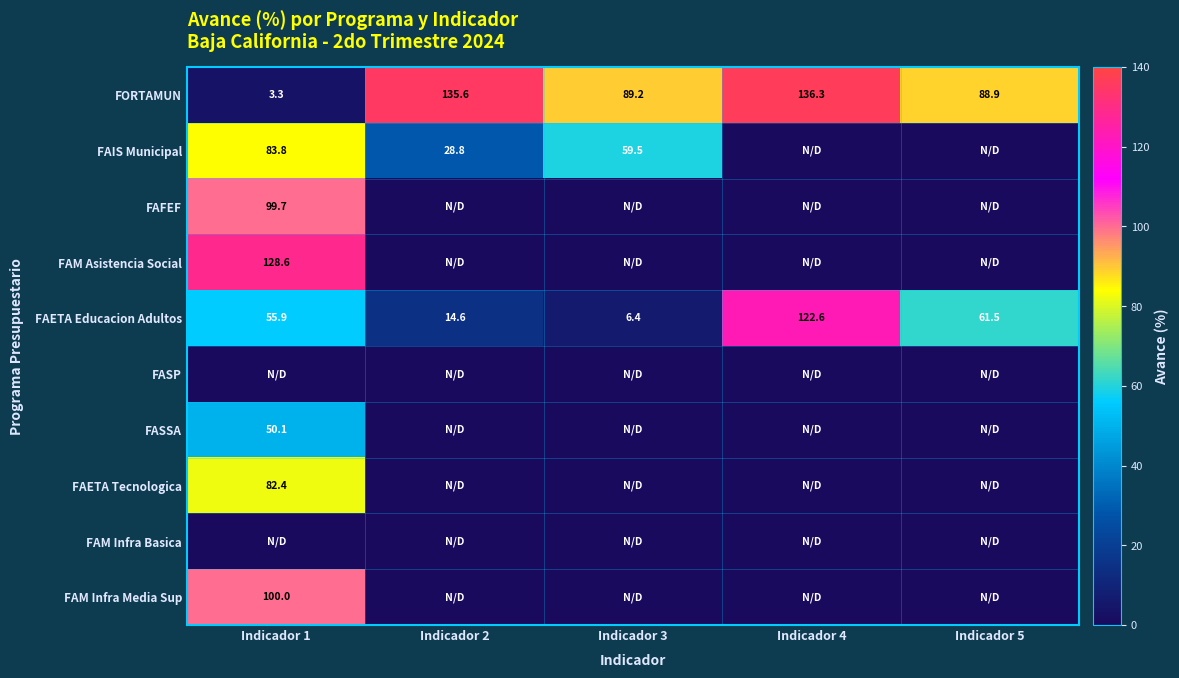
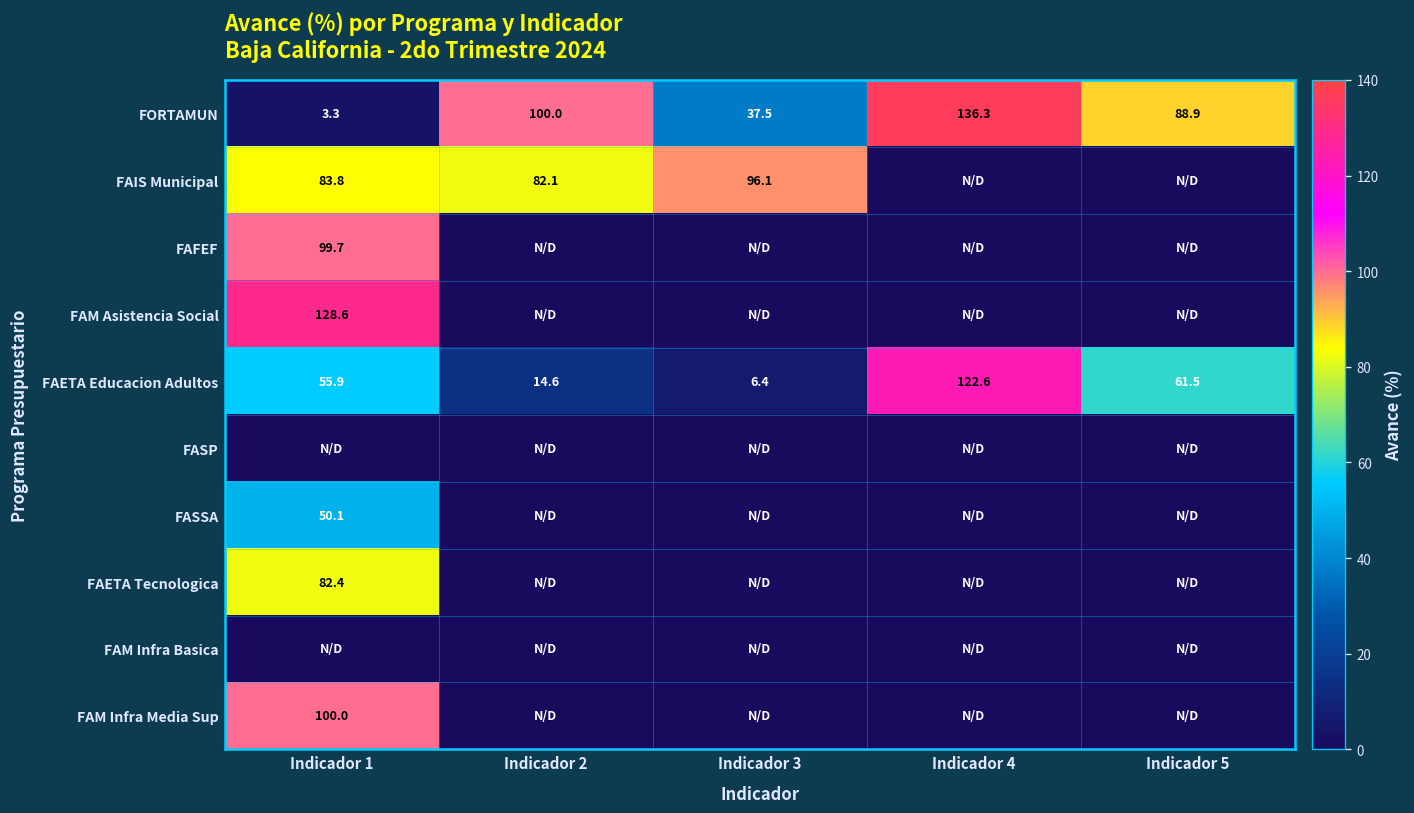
  {
    "FORTAMUN": {
      "Indicador 1": 3.3,
-     "Indicador 2": 135.6,
-     "Indicador 3": 89.2,
+     "Indicador 2": 100.0,
+     "Indicador 3": 37.5,
      "Indicador 4": 136.3,
      "Indicador 5": 88.9
    },
    "FAIS Municipal": {
      "Indicador 1": 83.8,
-     "Indicador 2": 28.8,
-     "Indicador 3": 59.5
+     "Indicador 2": 82.1,
+     "Indicador 3": 96.1
    },
    "FAFEF": {
      "Indicador 1": 99.7
    },
    "FAM Asistencia Social": {
      "Indicador 1": 128.6
    },
    "FAETA Educacion Adultos": {
      "Indicador 1": 55.9,
      "Indicador 2": 14.6,
      "Indicador 3": 6.4,
      "Indicador 4": 122.6,
      "Indicador 5": 61.5
    },
    "FASSA": {
      "Indicador 1": 50.1
    },
    "FAETA Tecnologica": {
      "Indicador 1": 82.4
    },
    "FAM Infra Media Sup": {
      "Indicador 1": 100.0
    }
  }
